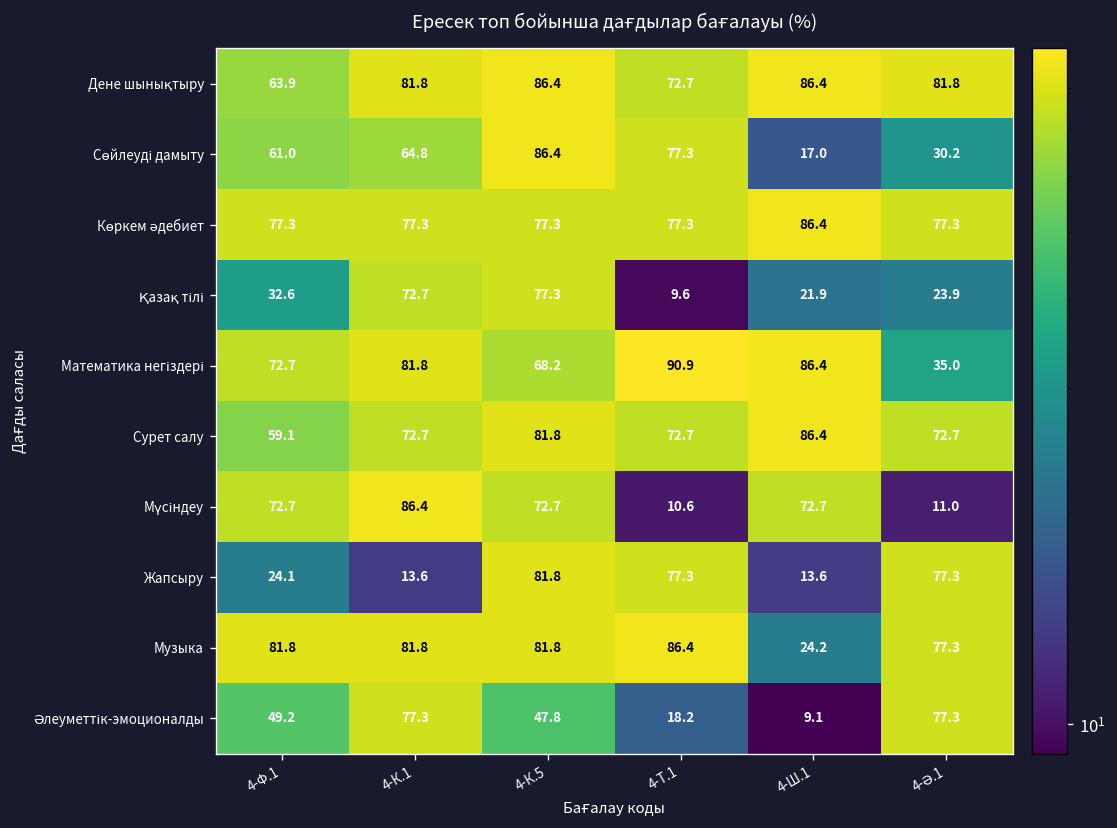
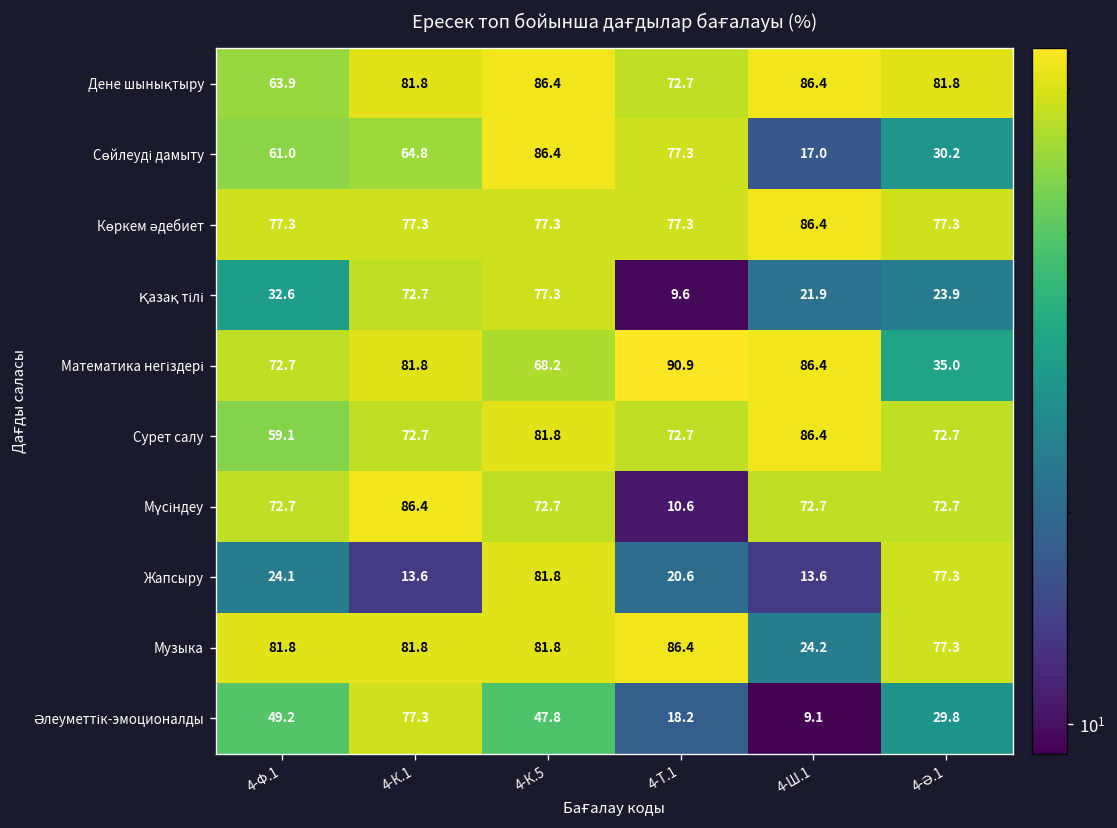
  {
    "Дене шынықтыру": {
      "4-Ф.1": 63.9,
      "4-К.1": 81.8,
      "4-К.5": 86.4,
      "4-Т.1": 72.7,
      "4-Ш.1": 86.4,
      "4-Ә.1": 81.8
    },
    "Сөйлеуді дамыту": {
      "4-Ф.1": 61.0,
      "4-К.1": 64.8,
      "4-К.5": 86.4,
      "4-Т.1": 77.3,
      "4-Ш.1": 17.0,
      "4-Ә.1": 30.2
    },
    "Көркем әдебиет": {
      "4-Ф.1": 77.3,
      "4-К.1": 77.3,
      "4-К.5": 77.3,
      "4-Т.1": 77.3,
      "4-Ш.1": 86.4,
      "4-Ә.1": 77.3
    },
    "Қазақ тілі": {
      "4-Ф.1": 32.6,
      "4-К.1": 72.7,
      "4-К.5": 77.3,
      "4-Т.1": 9.6,
      "4-Ш.1": 21.9,
      "4-Ә.1": 23.9
    },
    "Математика негіздері": {
      "4-Ф.1": 72.7,
      "4-К.1": 81.8,
      "4-К.5": 68.2,
      "4-Т.1": 90.9,
      "4-Ш.1": 86.4,
      "4-Ә.1": 35.0
    },
    "Сурет салу": {
      "4-Ф.1": 59.1,
      "4-К.1": 72.7,
      "4-К.5": 81.8,
      "4-Т.1": 72.7,
      "4-Ш.1": 86.4,
      "4-Ә.1": 72.7
    },
    "Мүсіндеу": {
      "4-Ф.1": 72.7,
      "4-К.1": 86.4,
      "4-К.5": 72.7,
      "4-Т.1": 10.6,
      "4-Ш.1": 72.7,
-     "4-Ә.1": 11.0
+     "4-Ә.1": 72.7
    },
    "Жапсыру": {
      "4-Ф.1": 24.1,
      "4-К.1": 13.6,
      "4-К.5": 81.8,
-     "4-Т.1": 77.3,
+     "4-Т.1": 20.6,
      "4-Ш.1": 13.6,
      "4-Ә.1": 77.3
    },
    "Музыка": {
      "4-Ф.1": 81.8,
      "4-К.1": 81.8,
      "4-К.5": 81.8,
      "4-Т.1": 86.4,
      "4-Ш.1": 24.2,
      "4-Ә.1": 77.3
    },
    "Әлеуметтік-эмоционалды": {
      "4-Ф.1": 49.2,
      "4-К.1": 77.3,
      "4-К.5": 47.8,
      "4-Т.1": 18.2,
      "4-Ш.1": 9.1,
-     "4-Ә.1": 77.3
+     "4-Ә.1": 29.8
    }
  }
